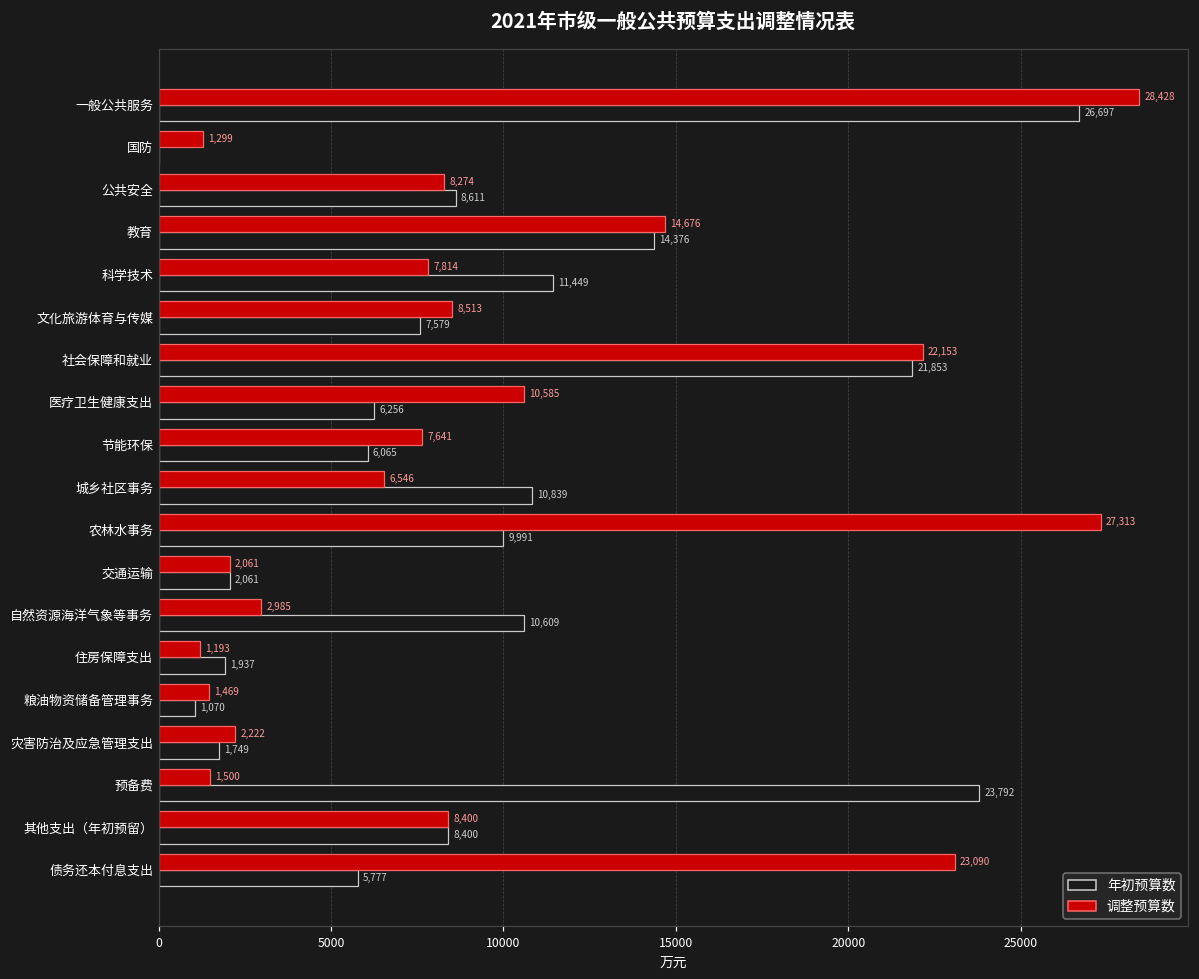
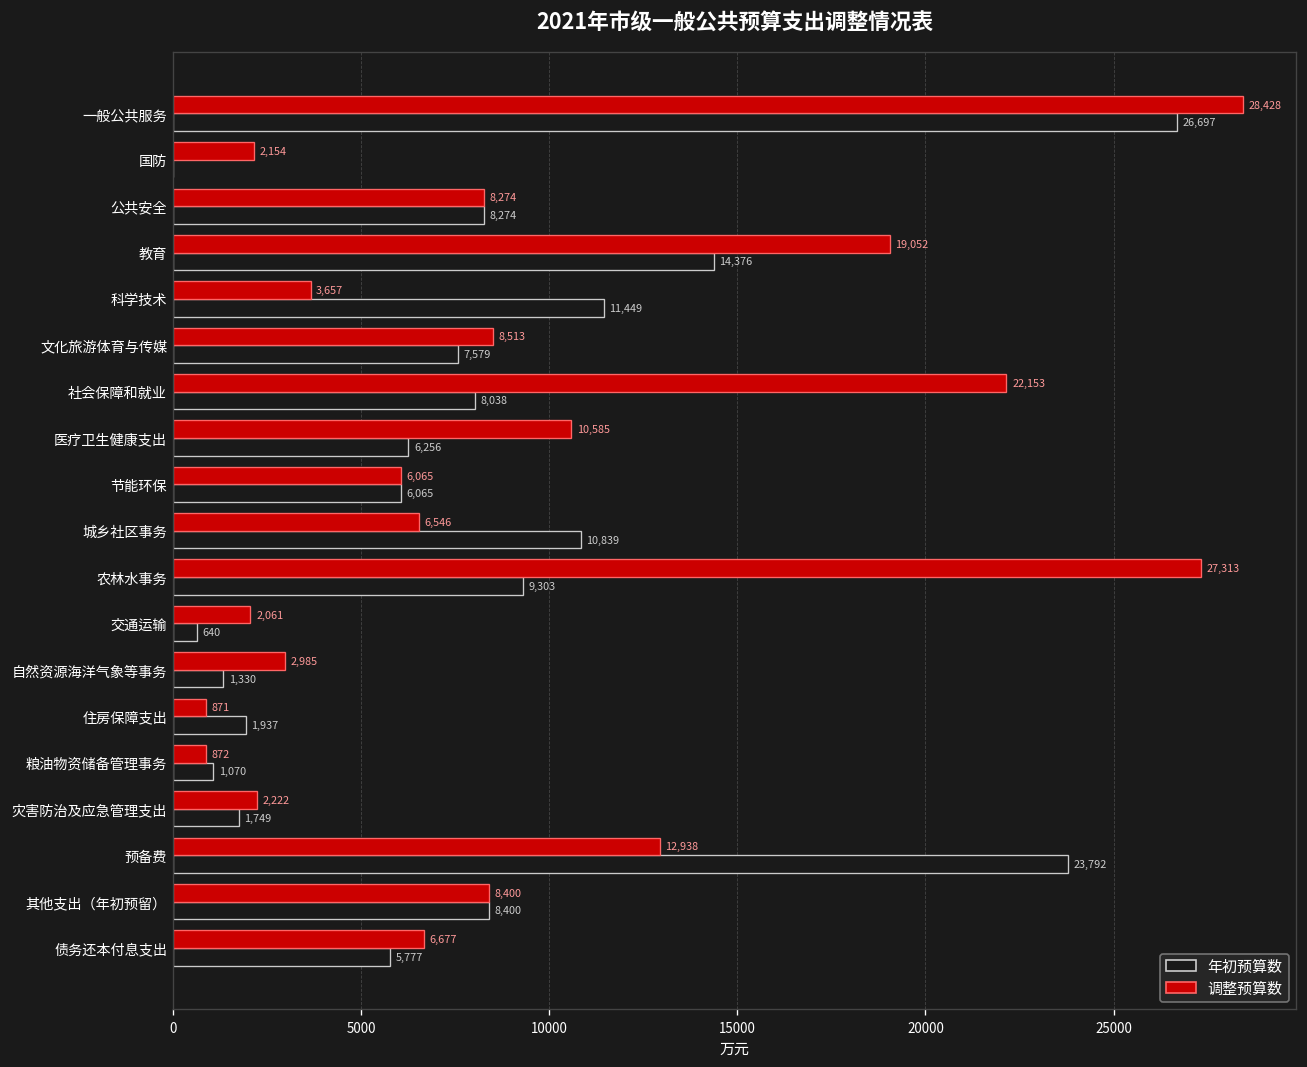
  {
    "年初预算数": {
      "一般公共服务": "26,697",
-     "公共安全": "8,611",
+     "公共安全": "8,274",
      "教育": "14,376",
      "科学技术": "11,449",
      "文化旅游体育与传媒": "7,579",
-     "社会保障和就业": "21,853",
+     "社会保障和就业": "8,038",
      "医疗卫生健康支出": "6,256",
      "节能环保": "6,065",
      "城乡社区事务": "10,839",
-     "农林水事务": "9,991",
-     "交通运输": "2,061",
-     "自然资源海洋气象等事务": "10,609",
+     "农林水事务": "9,303",
+     "交通运输": "640",
+     "自然资源海洋气象等事务": "1,330",
      "住房保障支出": "1,937",
      "粮油物资储备管理事务": "1,070",
      "灾害防治及应急管理支出": "1,749",
      "预备费": "23,792",
      "其他支出（年初预留）": "8,400",
      "债务还本付息支出": "5,777"
    },
    "调整预算数": {
      "一般公共服务": "28,428",
-     "国防": "1,299",
+     "国防": "2,154",
      "公共安全": "8,274",
-     "教育": "14,676",
-     "科学技术": "7,814",
+     "教育": "19,052",
+     "科学技术": "3,657",
      "文化旅游体育与传媒": "8,513",
      "社会保障和就业": "22,153",
      "医疗卫生健康支出": "10,585",
-     "节能环保": "7,641",
+     "节能环保": "6,065",
      "城乡社区事务": "6,546",
      "农林水事务": "27,313",
      "交通运输": "2,061",
      "自然资源海洋气象等事务": "2,985",
-     "住房保障支出": "1,193",
-     "粮油物资储备管理事务": "1,469",
+     "住房保障支出": "871",
+     "粮油物资储备管理事务": "872",
      "灾害防治及应急管理支出": "2,222",
-     "预备费": "1,500",
+     "预备费": "12,938",
      "其他支出（年初预留）": "8,400",
-     "债务还本付息支出": "23,090"
+     "债务还本付息支出": "6,677"
    }
  }
